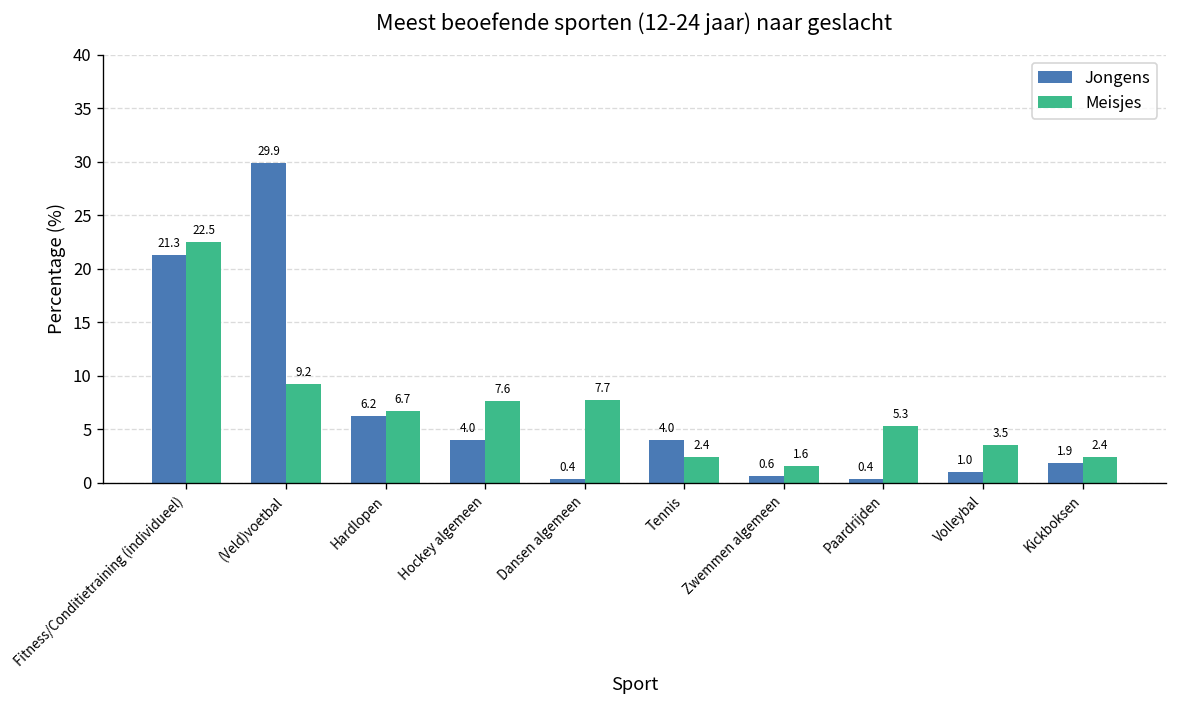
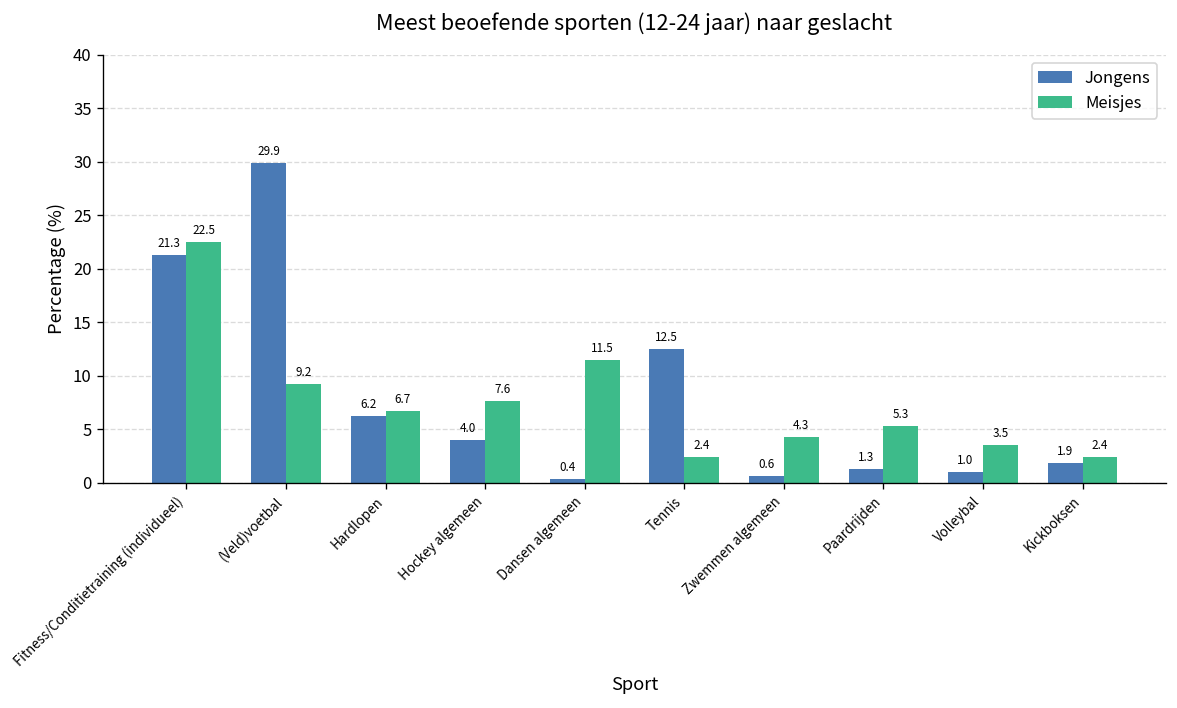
  {
    "Jongens": {
      "Fitness/Conditietraining (individueel)": 21.3,
      "(Veld)voetbal": 29.9,
      "Hardlopen": 6.2,
      "Hockey algemeen": 4.0,
      "Dansen algemeen": 0.4,
-     "Tennis": 4.0,
+     "Tennis": 12.5,
      "Zwemmen algemeen": 0.6,
-     "Paardrijden": 0.4,
+     "Paardrijden": 1.3,
      "Volleybal": 1.0,
      "Kickboksen": 1.9
    },
    "Meisjes": {
      "Fitness/Conditietraining (individueel)": 22.5,
      "(Veld)voetbal": 9.2,
      "Hardlopen": 6.7,
      "Hockey algemeen": 7.6,
-     "Dansen algemeen": 7.7,
+     "Dansen algemeen": 11.5,
      "Tennis": 2.4,
-     "Zwemmen algemeen": 1.6,
+     "Zwemmen algemeen": 4.3,
      "Paardrijden": 5.3,
      "Volleybal": 3.5,
      "Kickboksen": 2.4
    }
  }
